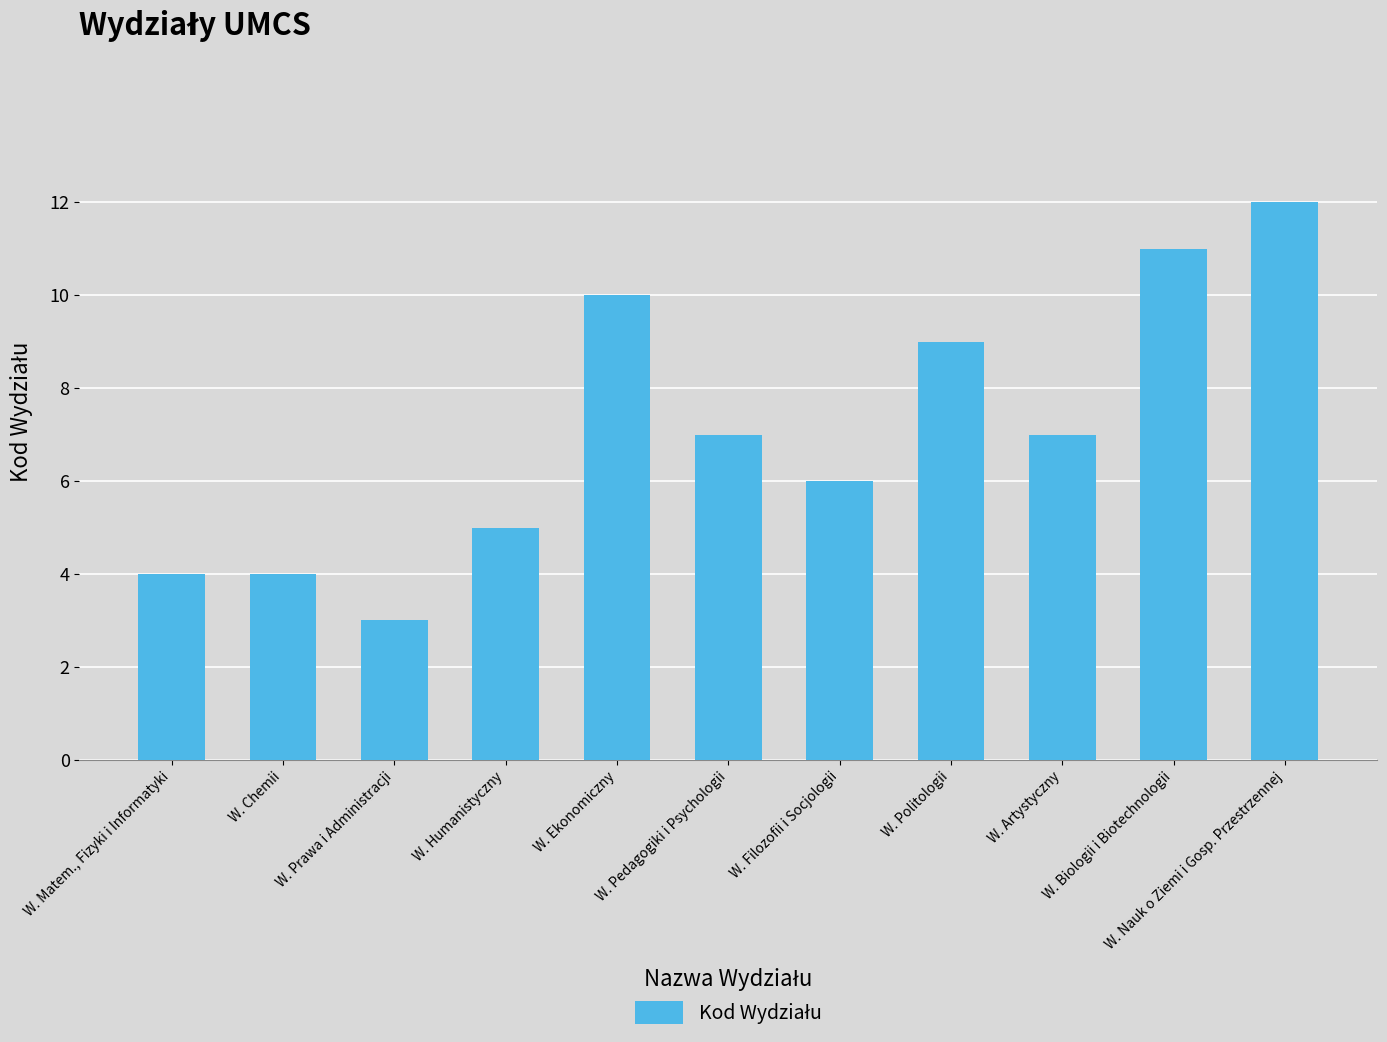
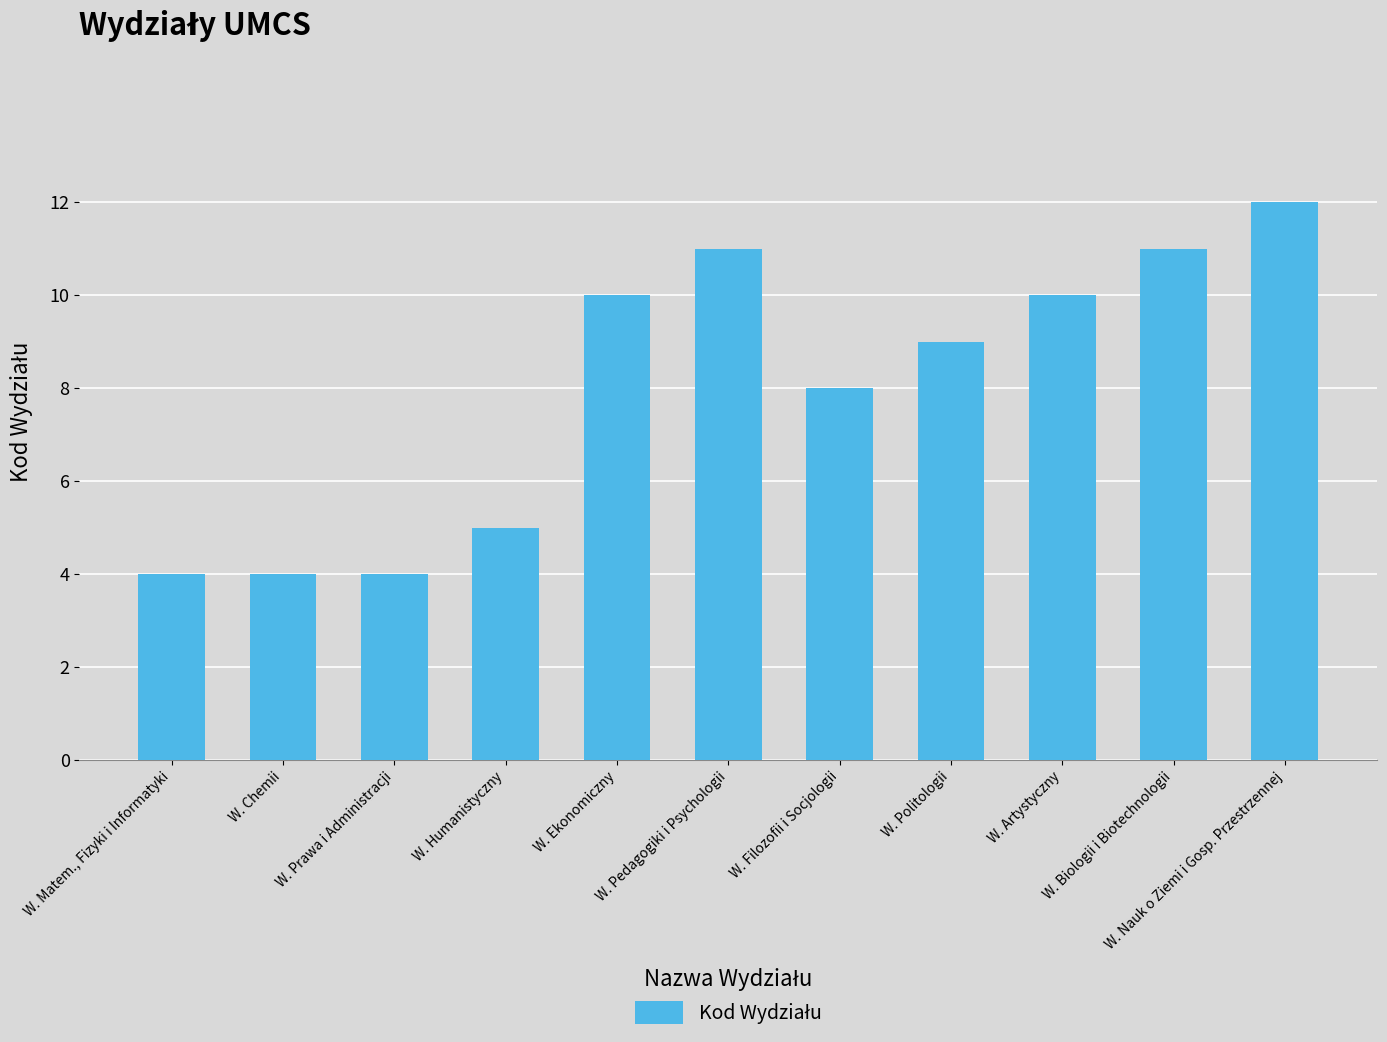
  {
    "W. Matem., Fizyki i Informatyki": 4,
    "W. Chemii": 4,
-   "W. Prawa i Administracji": 3,
+   "W. Prawa i Administracji": 4,
    "W. Humanistyczny": 5,
    "W. Ekonomiczny": 10,
-   "W. Pedagogiki i Psychologii": 7,
-   "W. Filozofii i Socjologii": 6,
+   "W. Pedagogiki i Psychologii": 11,
+   "W. Filozofii i Socjologii": 8,
    "W. Politologii": 9,
-   "W. Artystyczny": 7,
+   "W. Artystyczny": 10,
    "W. Biologii i Biotechnologii": 11,
    "W. Nauk o Ziemi i Gosp. Przestrzennej": 12
  }
